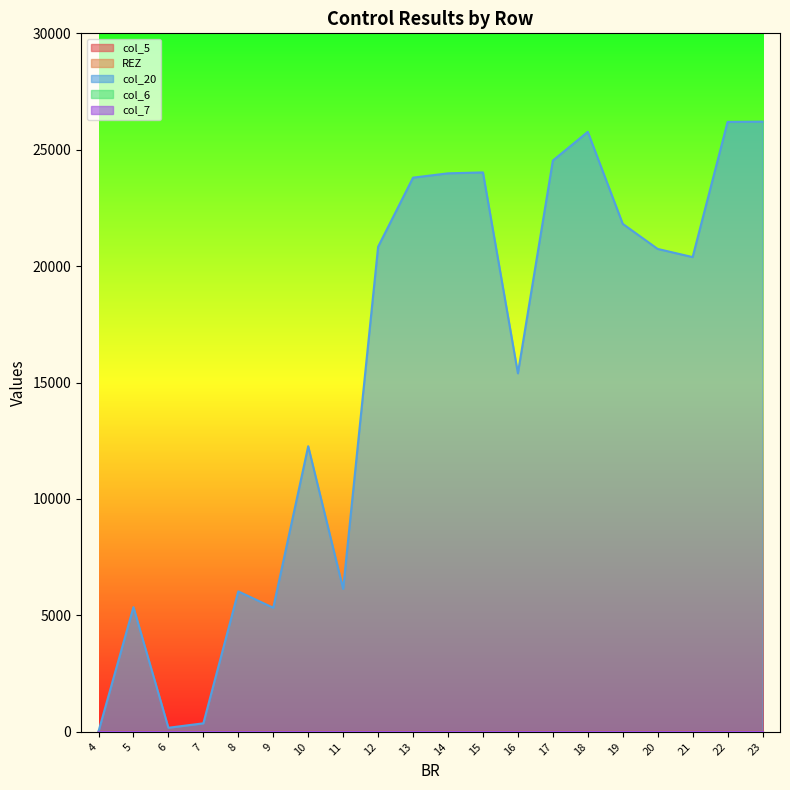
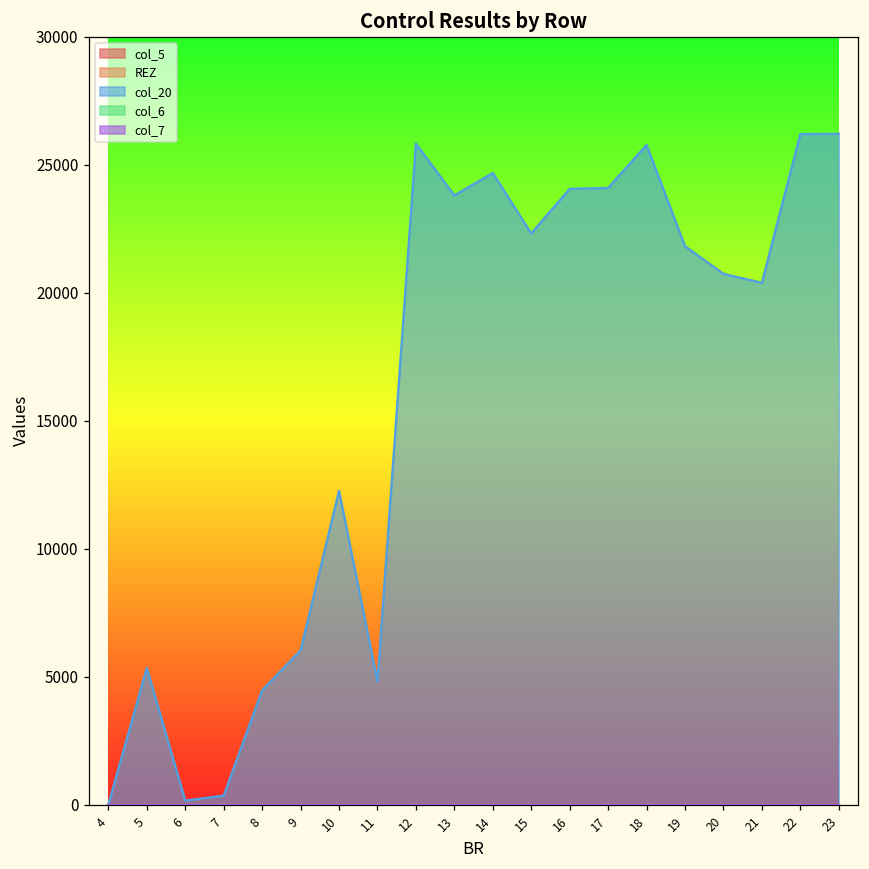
  {
    "col_7": {
      "5": 0,
      "6": 0,
      "7": 0,
      "8": 0,
      "9": 0,
      "10": 0,
      "11": 0,
      "12": 0,
      "13": 0,
      "14": 0,
      "15": 0,
      "16": 0,
      "17": 0,
      "18": 0,
      "19": 0,
      "20": 0,
      "21": 0,
      "22": 0,
      "23": 0
    },
    "col_20": {
      "5": 5400,
      "6": 200,
      "7": 400,
-     "8": 6000,
-     "9": 5300,
+     "8": 4500,
+     "9": 6000,
      "10": 12300,
-     "11": 6100,
-     "12": 20800,
+     "11": 4800,
+     "12": 25800,
      "13": 23800,
-     "14": 24000,
-     "15": 24000,
-     "16": 15400,
-     "17": 24500,
+     "14": 24700,
+     "15": 22300,
+     "16": 24100,
+     "17": 24100,
      "18": 25800,
      "19": 21800,
      "20": 20700,
      "21": 20400,
      "22": 26200,
      "23": 26200
    }
  }
